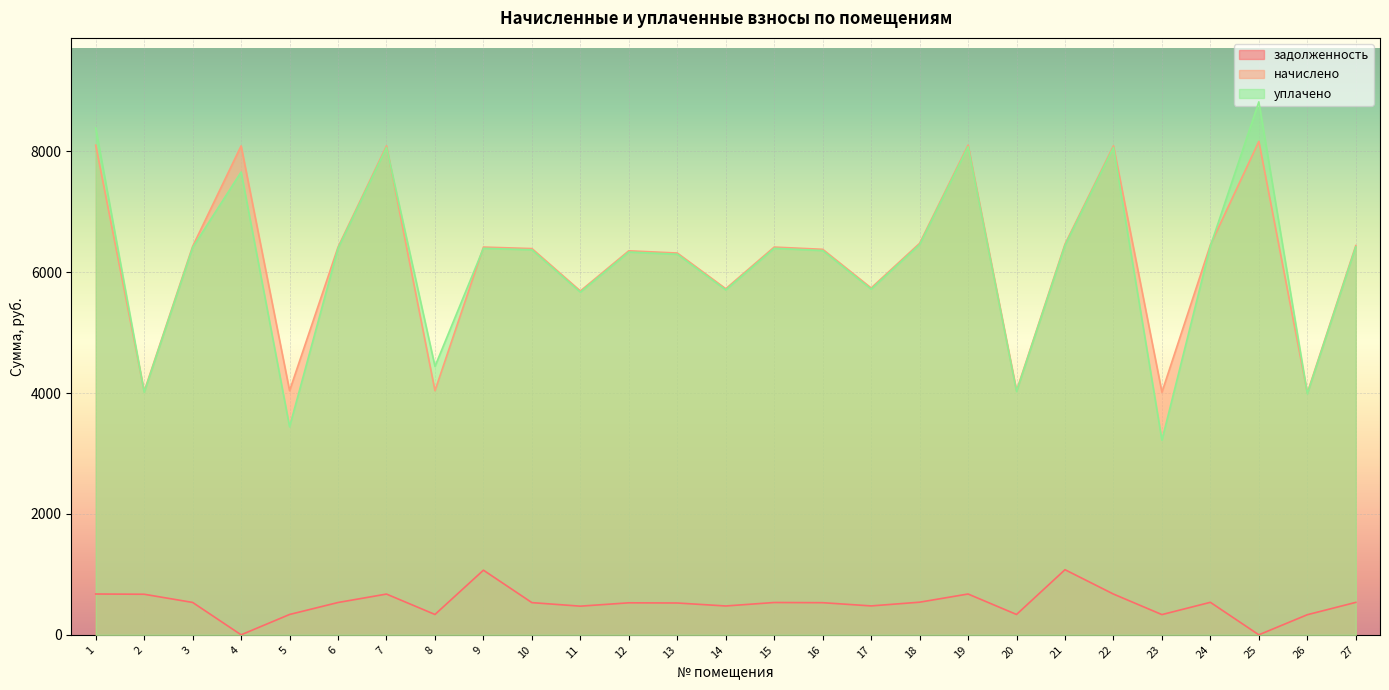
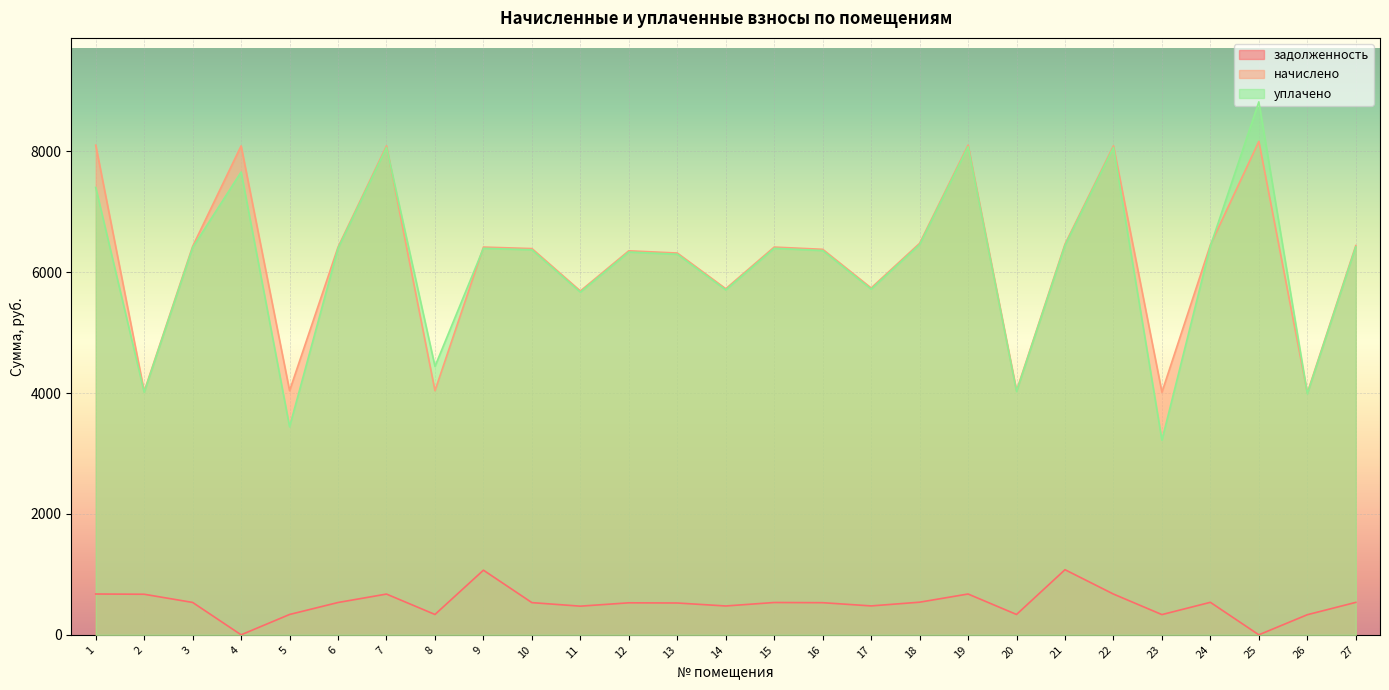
  {
    "уплачено": {
-     "1": 8400,
+     "1": 7400,
      "4": 7700,
      "5": 3400,
      "8": 4400,
      "23": 3200
    }
  }
